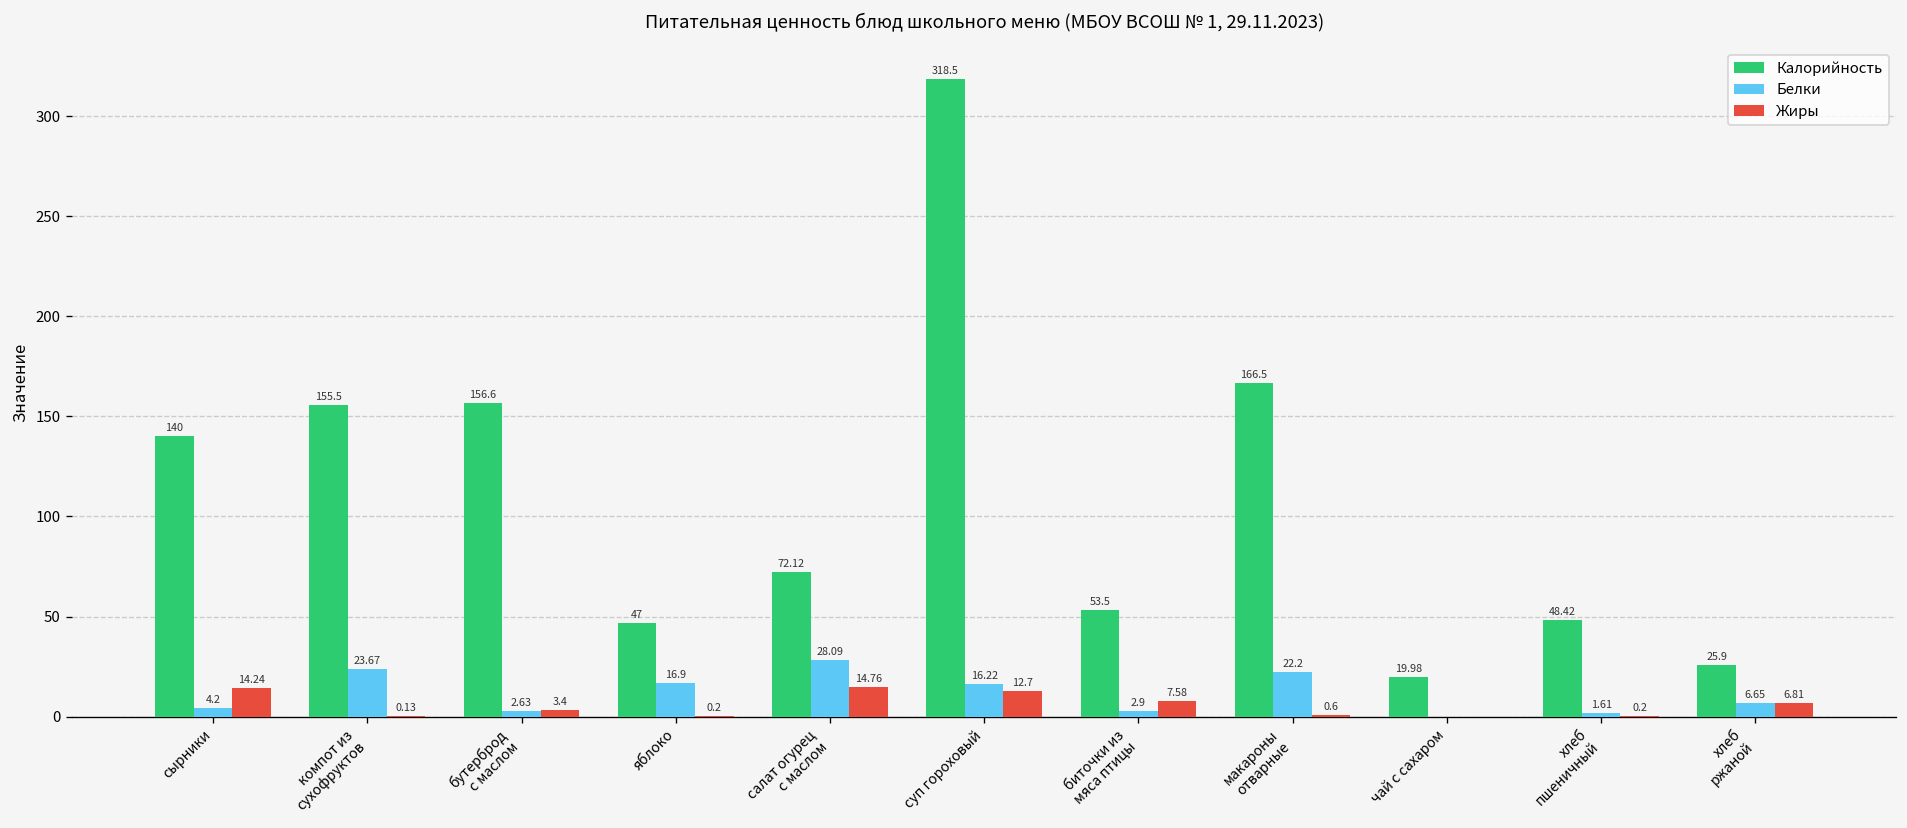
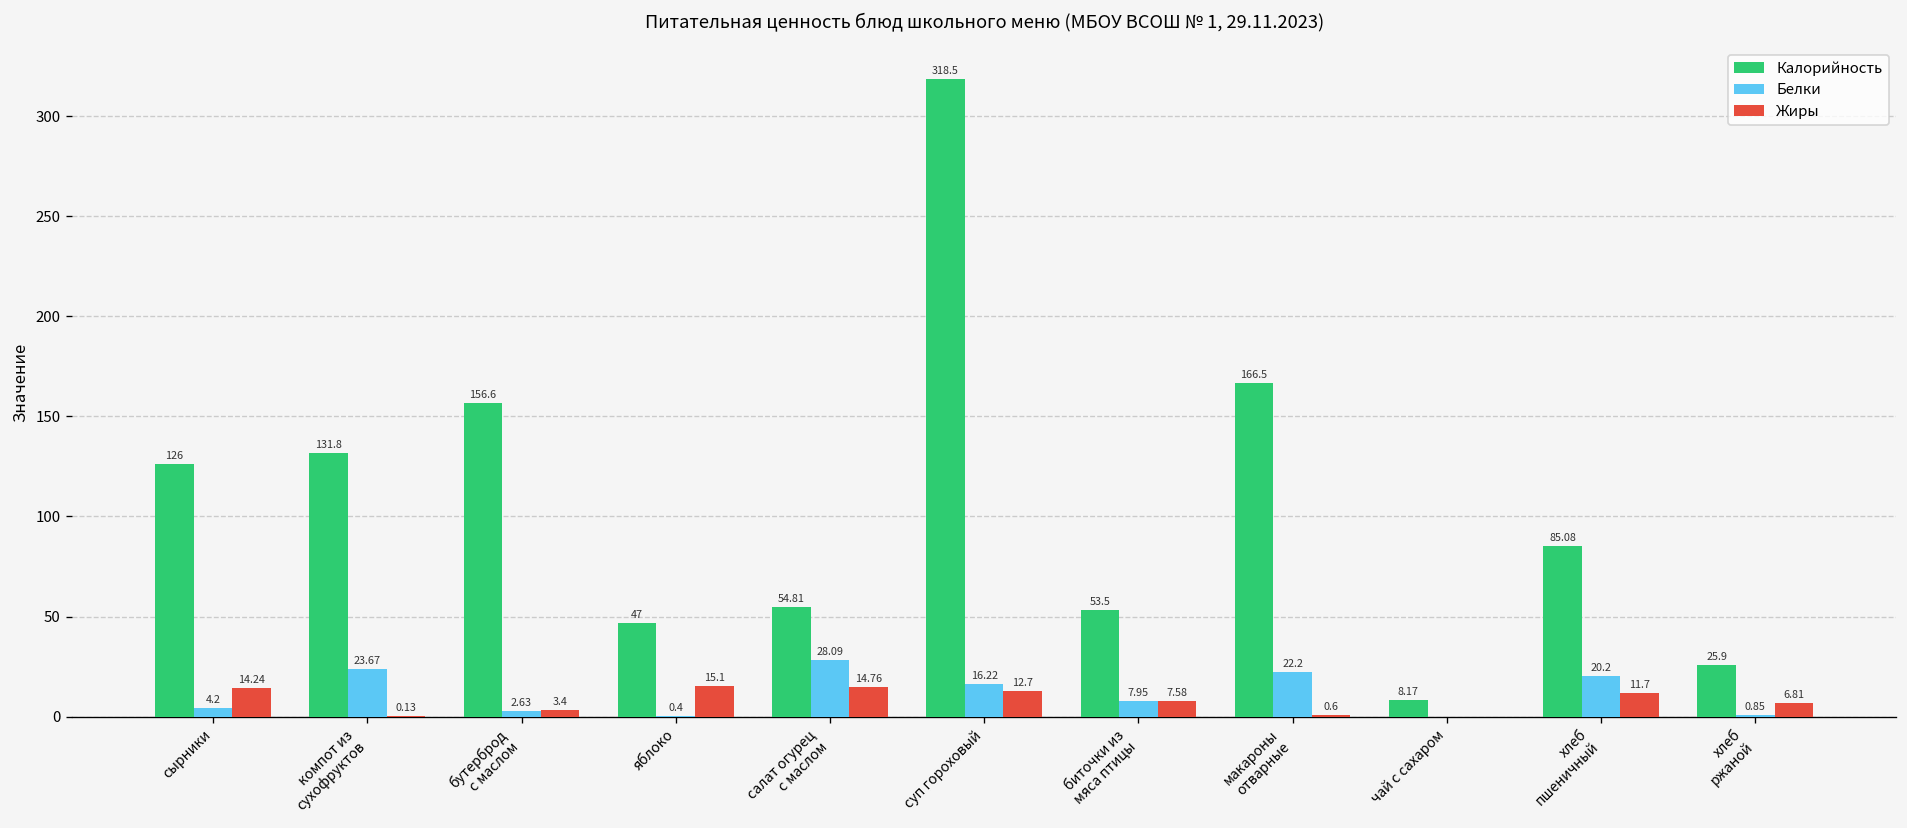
  {
    "Калорийность": {
-     "сырники": 140,
-     "компот из сухофруктов": 155.5,
+     "сырники": 126,
+     "компот из сухофруктов": 131.8,
      "бутерброд с маслом": 156.6,
      "яблоко": 47,
-     "салат огурец с маслом": 72.12,
+     "салат огурец с маслом": 54.81,
      "суп гороховый": 318.5,
      "биточки из мяса птицы": 53.5,
      "макароны отварные": 166.5,
-     "чай с сахаром": 19.98,
-     "хлеб пшеничный": 48.42,
+     "чай с сахаром": 8.17,
+     "хлеб пшеничный": 85.08,
      "хлеб ржаной": 25.9
    },
    "Белки": {
      "сырники": 4.2,
      "компот из сухофруктов": 23.67,
      "бутерброд с маслом": 2.63,
-     "яблоко": 16.9,
+     "яблоко": 0.4,
      "салат огурец с маслом": 28.09,
      "суп гороховый": 16.22,
-     "биточки из мяса птицы": 2.9,
+     "биточки из мяса птицы": 7.95,
      "макароны отварные": 22.2,
-     "хлеб пшеничный": 1.61,
-     "хлеб ржаной": 6.65
+     "хлеб пшеничный": 20.2,
+     "хлеб ржаной": 0.85
    },
    "Жиры": {
      "сырники": 14.24,
      "компот из сухофруктов": 0.13,
      "бутерброд с маслом": 3.4,
-     "яблоко": 0.2,
+     "яблоко": 15.1,
      "салат огурец с маслом": 14.76,
      "суп гороховый": 12.7,
      "биточки из мяса птицы": 7.58,
      "макароны отварные": 0.6,
-     "хлеб пшеничный": 0.2,
+     "хлеб пшеничный": 11.7,
      "хлеб ржаной": 6.81
    }
  }
